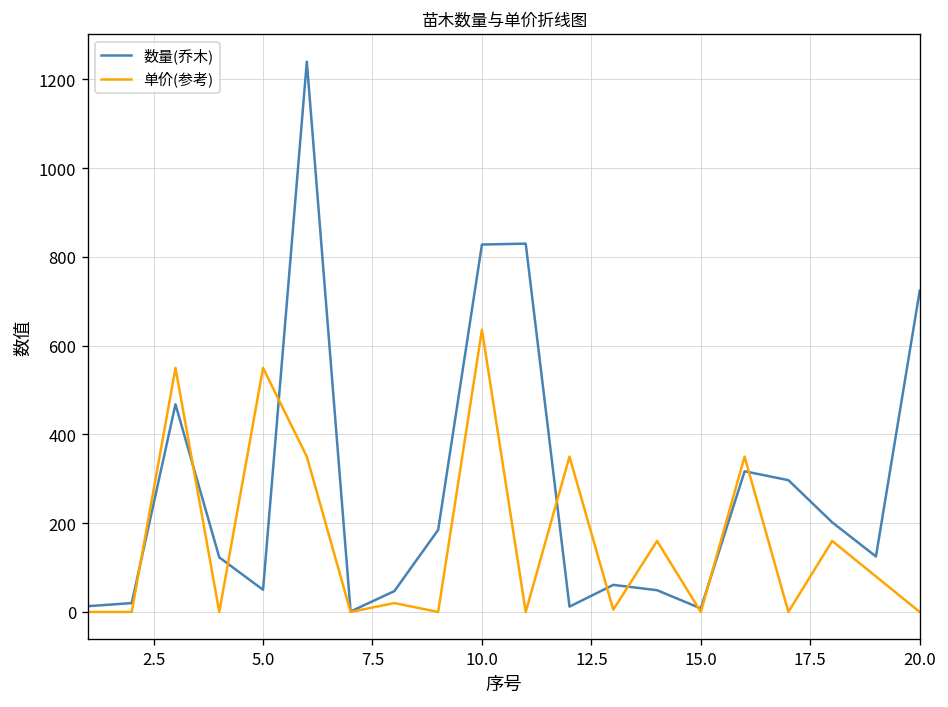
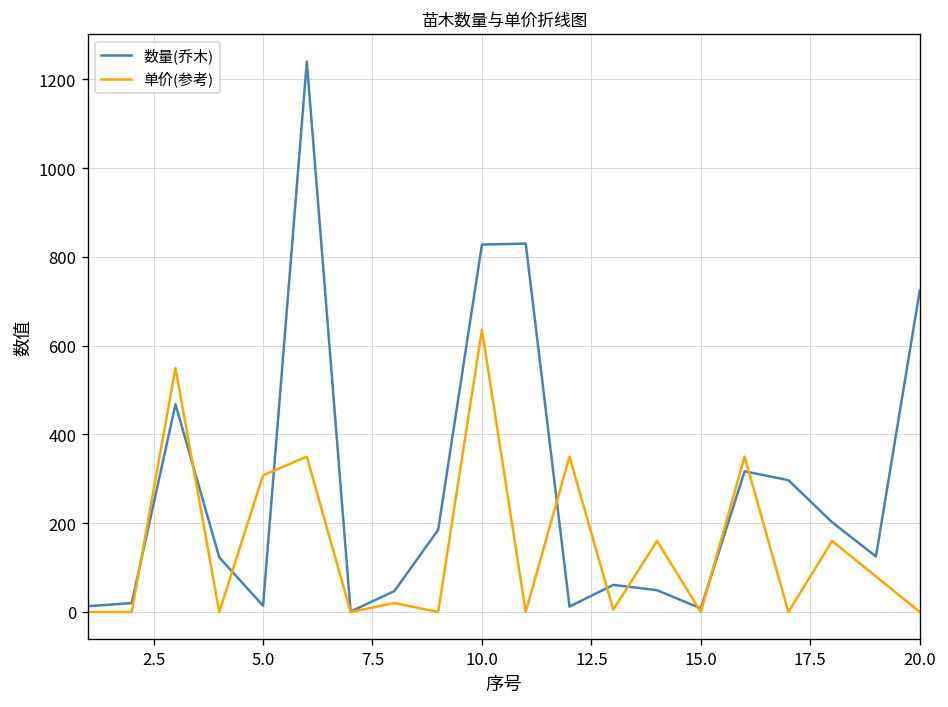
  {
    "数量(乔木)": {
-     "5.0": 50,
+     "5.0": 10,
      "10.0": 830,
      "15.0": 10,
      "20.0": 720
    },
    "单价(参考)": {
-     "5.0": 550,
+     "5.0": 310,
      "10.0": 640,
      "15.0": 0,
      "20.0": 0
    }
  }
